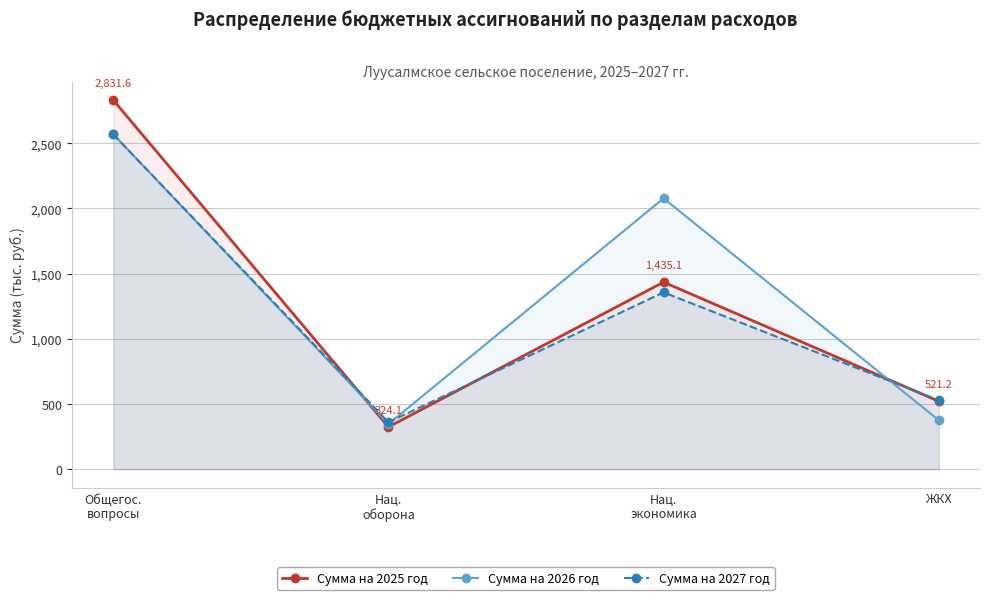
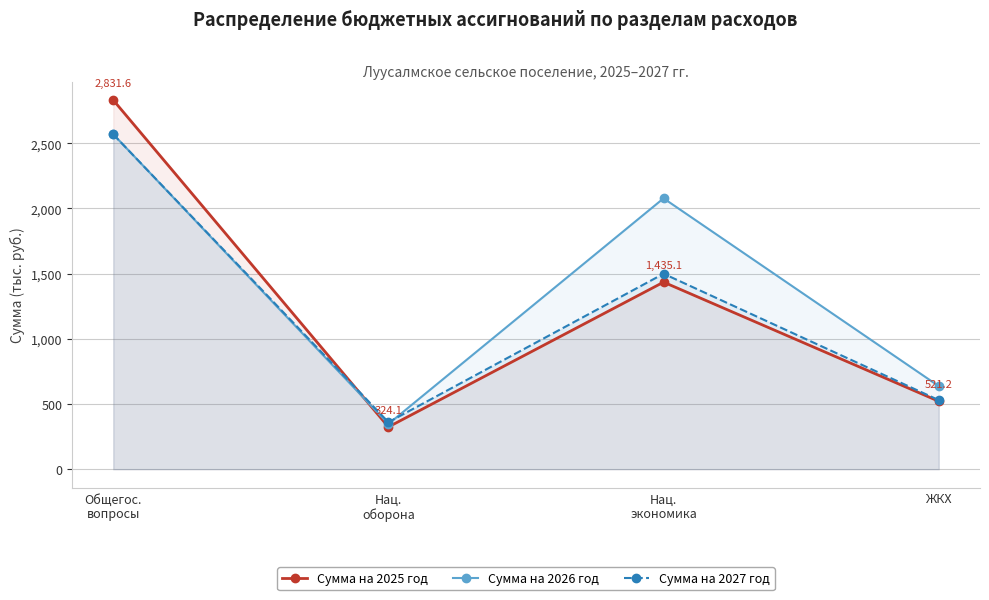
  {
    "Сумма на 2025 год": {
      "Общегос. вопросы": "2,831.6",
      "Нац. оборона": "324.1",
      "Нац. экономика": "1,435.1"
    },
    "Сумма на 2026 год": {
      "Нац. экономика": "2,080",
-     "ЖКХ": "380"
+     "ЖКХ": "640"
    },
    "Сумма на 2027 год": {
-     "Нац. экономика": "1,360"
+     "Нац. экономика": "1,500"
    }
  }
